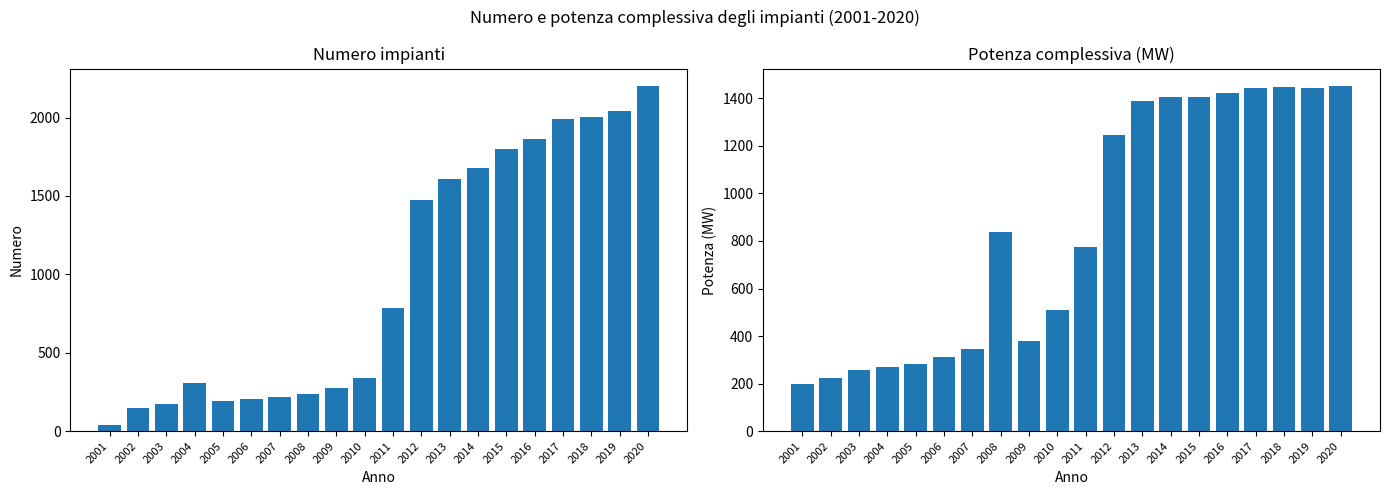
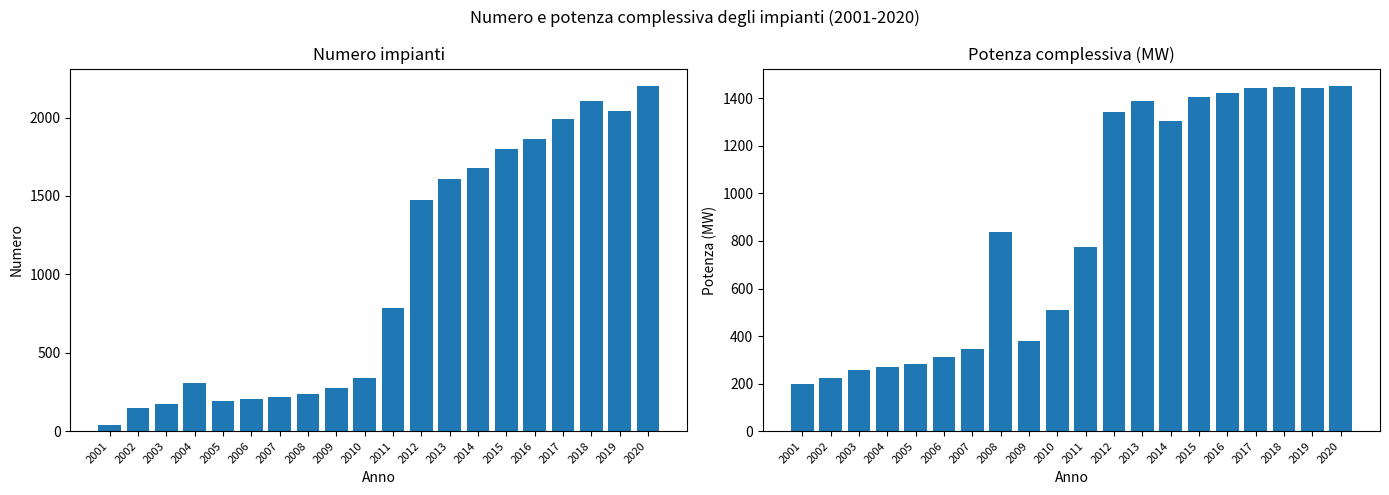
  {
    "Numero impianti": {
      "2001": 40,
      "2002": 150,
      "2003": 170,
      "2004": 310,
      "2005": 190,
      "2006": 210,
      "2007": 220,
      "2008": 240,
      "2009": 270,
      "2010": 340,
      "2011": 790,
      "2012": 1470,
      "2013": 1610,
      "2014": 1680,
      "2015": 1800,
      "2016": 1870,
      "2017": 1990,
-     "2018": 2000,
+     "2018": 2100,
      "2019": 2040,
      "2020": 2200
    },
    "Potenza complessiva (MW)": {
      "2001": 200,
      "2002": 220,
      "2003": 260,
      "2004": 270,
      "2005": 280,
      "2006": 310,
      "2007": 350,
      "2008": 840,
      "2009": 380,
      "2010": 510,
      "2011": 770,
-     "2012": 1250,
+     "2012": 1340,
      "2013": 1390,
-     "2014": 1410,
+     "2014": 1310,
      "2015": 1410,
      "2016": 1420,
      "2017": 1440,
      "2018": 1450,
      "2019": 1450,
      "2020": 1450
    }
  }
